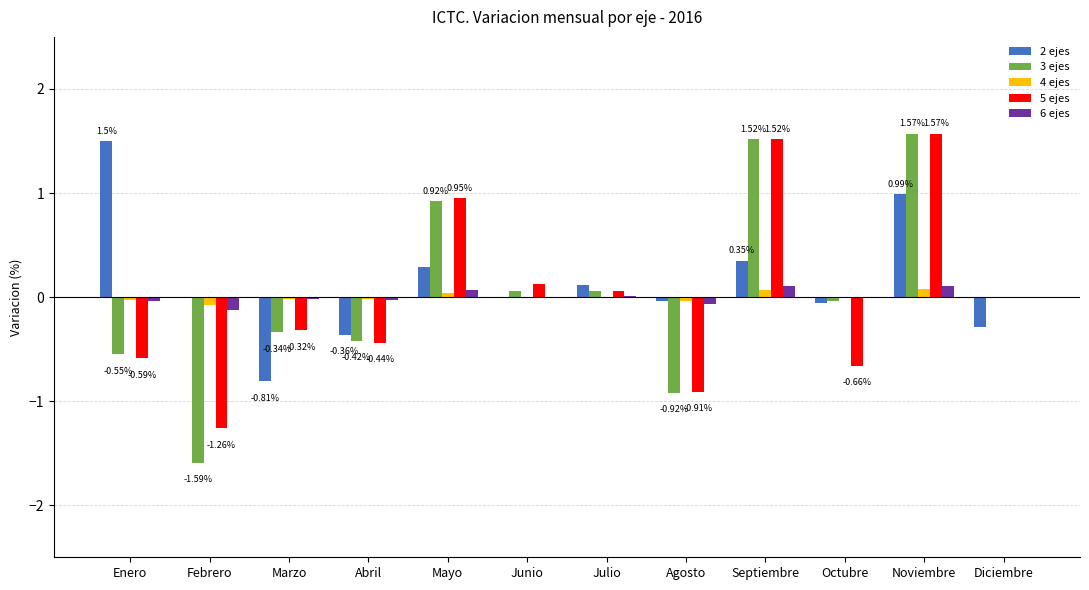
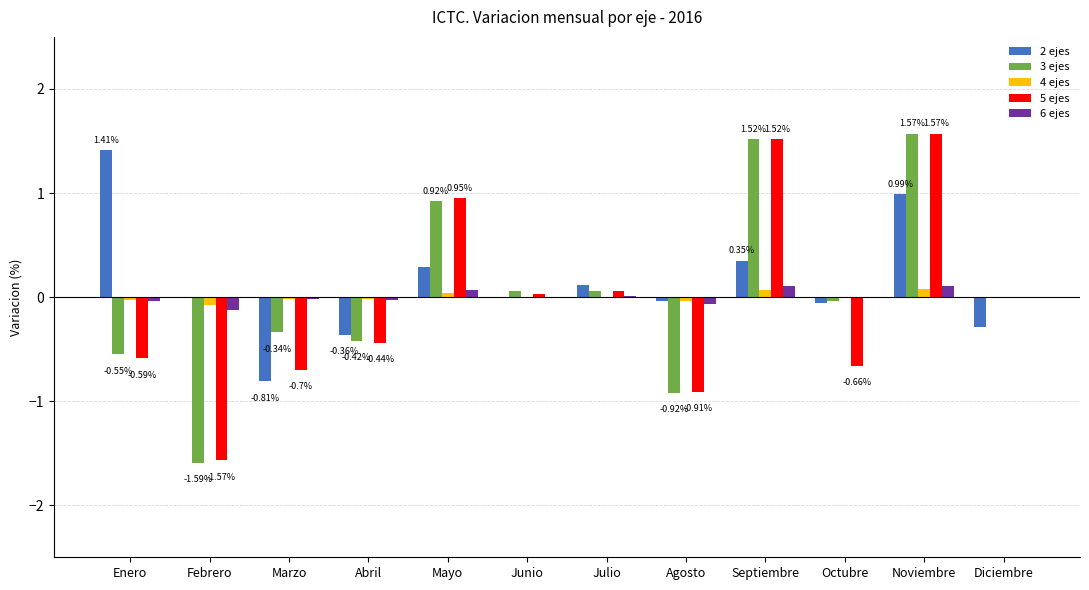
  {
    "2 ejes": {
-     "Enero": "1.5%",
+     "Enero": "1.41%",
      "Marzo": "-0.81%",
      "Septiembre": "0.35%",
      "Noviembre": "0.99%"
    },
    "3 ejes": {
      "Enero": "-0.55%",
      "Febrero": "-1.59%",
      "Marzo": "-0.34%",
      "Mayo": "0.92%",
      "Septiembre": "1.52%",
      "Noviembre": "1.57%"
    },
    "4 ejes": {
      "Enero": "-0.03",
      "Febrero": "-0.08",
      "Mayo": "0.04",
      "Junio": "0.00",
      "Julio": "0.00",
      "Agosto": "-0.04",
      "Septiembre": "0.07",
      "Octubre": "0.00",
      "Noviembre": "0.08",
      "Diciembre": "0.00"
    },
    "5 ejes": {
      "Enero": "-0.59%",
-     "Febrero": "-1.26%",
-     "Marzo": "-0.32%",
+     "Febrero": "-1.57%",
+     "Marzo": "-0.7%",
      "Abril": "-0.44%",
      "Mayo": "0.95%",
-     "Junio": "0.13",
+     "Junio": "0.03",
      "Septiembre": "1.52%",
      "Octubre": "-0.66%",
      "Noviembre": "1.57%"
    },
    "6 ejes": {
      "Enero": "-0.04",
      "Febrero": "-0.12",
      "Abril": "-0.03",
      "Mayo": "0.07",
      "Junio": "0.00",
      "Agosto": "-0.07",
      "Septiembre": "0.11",
      "Octubre": "0.00",
      "Noviembre": "0.11",
      "Diciembre": "0.00"
    }
  }
